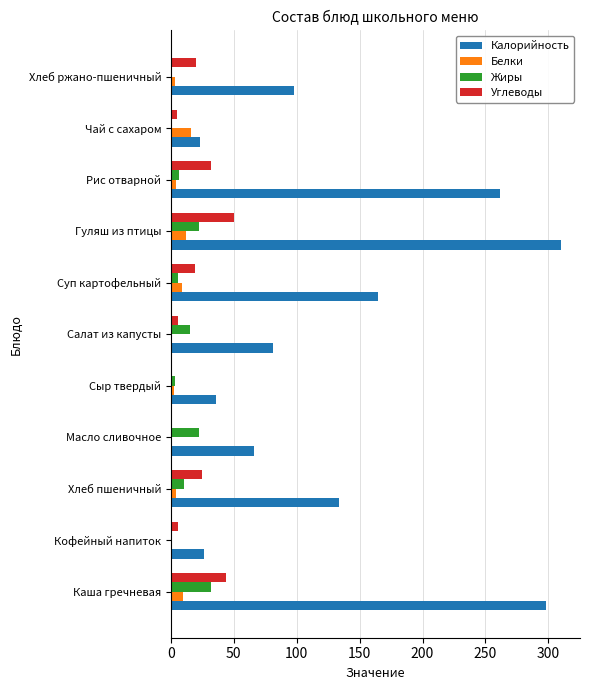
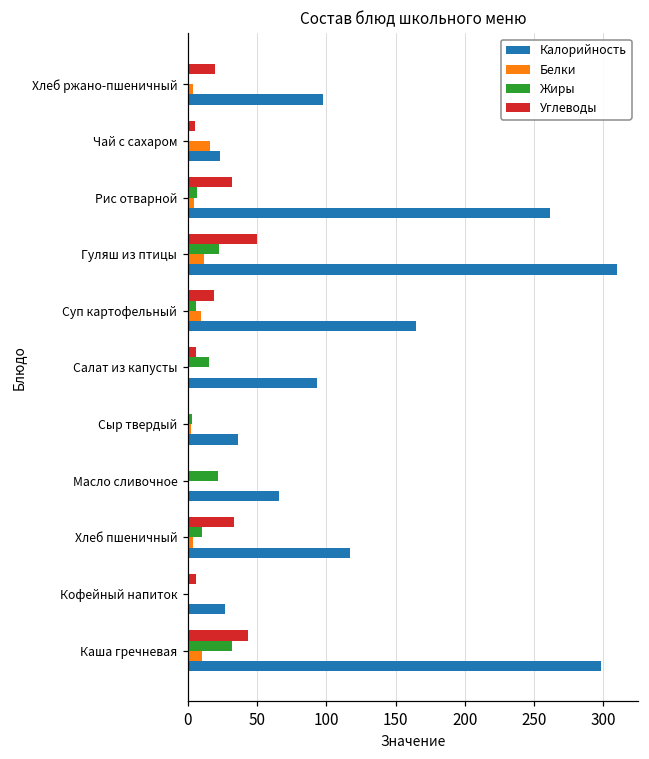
  {
    "Калорийность": {
      "Хлеб ржано-пшеничный": 98,
      "Чай с сахаром": 23,
      "Рис отварной": 261,
      "Гуляш из птицы": 310,
      "Суп картофельный": 165,
-     "Салат из капусты": 82,
+     "Салат из капусты": 93,
      "Сыр твердый": 36,
      "Масло сливочное": 66,
-     "Хлеб пшеничный": 134,
+     "Хлеб пшеничный": 117,
      "Кофейный напиток": 27,
      "Каша гречневая": 298
    },
    "Белки": {
      "Хлеб ржано-пшеничный": 3,
      "Чай с сахаром": 16,
      "Рис отварной": 4,
      "Гуляш из птицы": 12,
      "Суп картофельный": 9,
      "Сыр твердый": 2,
      "Хлеб пшеничный": 4,
      "Каша гречневая": 10
    },
    "Жиры": {
      "Рис отварной": 7,
      "Гуляш из птицы": 22,
      "Суп картофельный": 6,
      "Салат из капусты": 16,
      "Сыр твердый": 3,
      "Масло сливочное": 22,
      "Хлеб пшеничный": 10,
      "Каша гречневая": 32
    },
    "Углеводы": {
      "Хлеб ржано-пшеничный": 20,
      "Чай с сахаром": 5,
      "Рис отварной": 32,
      "Гуляш из птицы": 50,
      "Суп картофельный": 19,
      "Салат из капусты": 6,
      "Сыр твердый": 0,
-     "Хлеб пшеничный": 25,
+     "Хлеб пшеничный": 33,
      "Кофейный напиток": 6,
      "Каша гречневая": 44
    }
  }
